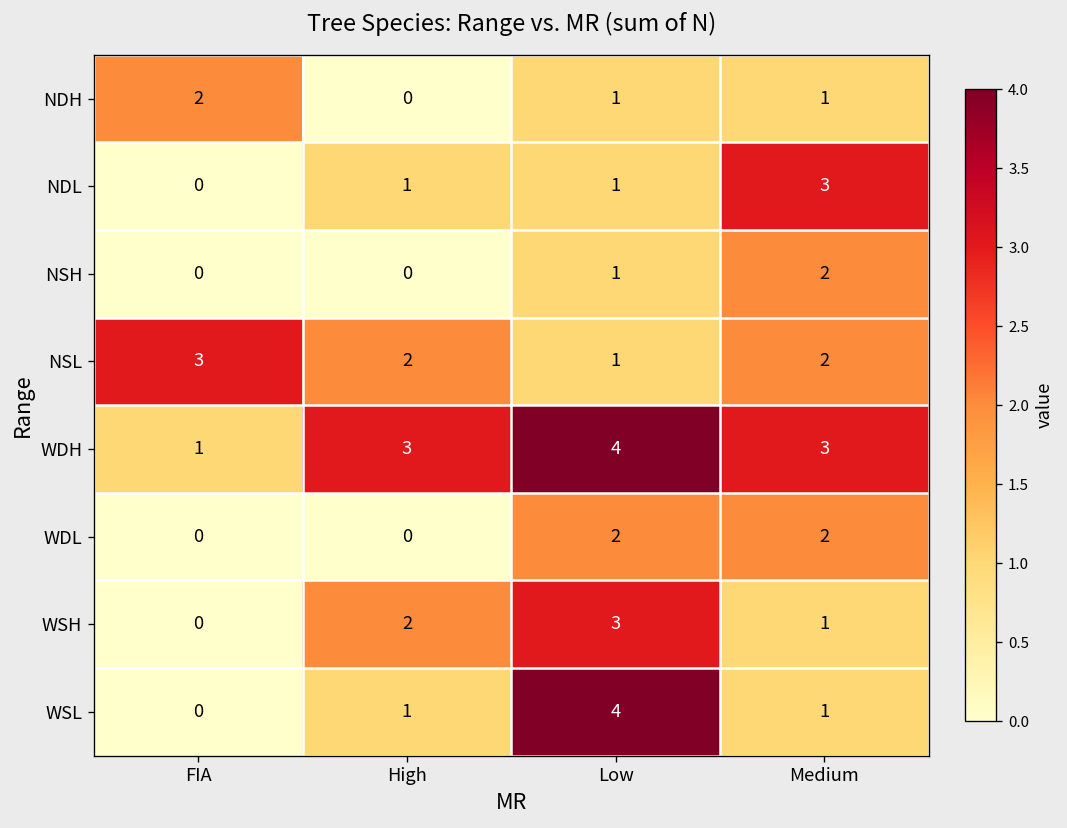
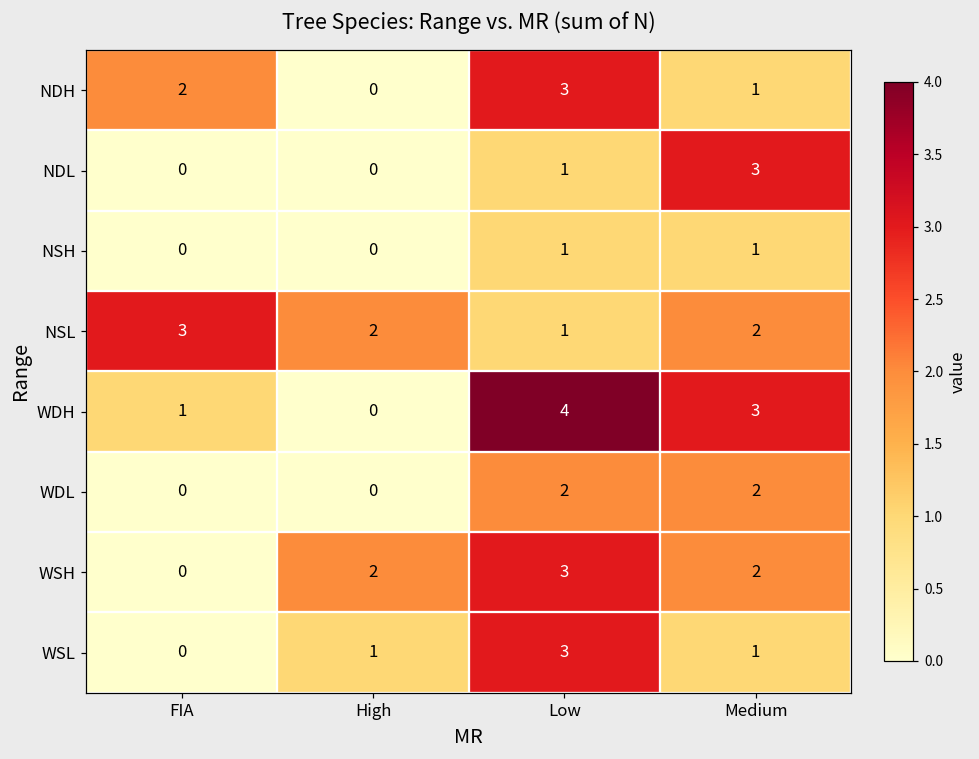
  {
    "NDH": {
      "FIA": 2,
      "High": 0,
-     "Low": 1,
+     "Low": 3,
      "Medium": 1
    },
    "NDL": {
      "FIA": 0,
-     "High": 1,
+     "High": 0,
      "Low": 1,
      "Medium": 3
    },
    "NSH": {
      "FIA": 0,
      "High": 0,
      "Low": 1,
-     "Medium": 2
+     "Medium": 1
    },
    "NSL": {
      "FIA": 3,
      "High": 2,
      "Low": 1,
      "Medium": 2
    },
    "WDH": {
      "FIA": 1,
-     "High": 3,
+     "High": 0,
      "Low": 4,
      "Medium": 3
    },
    "WDL": {
      "FIA": 0,
      "High": 0,
      "Low": 2,
      "Medium": 2
    },
    "WSH": {
      "FIA": 0,
      "High": 2,
      "Low": 3,
-     "Medium": 1
+     "Medium": 2
    },
    "WSL": {
      "FIA": 0,
      "High": 1,
-     "Low": 4,
+     "Low": 3,
      "Medium": 1
    }
  }
